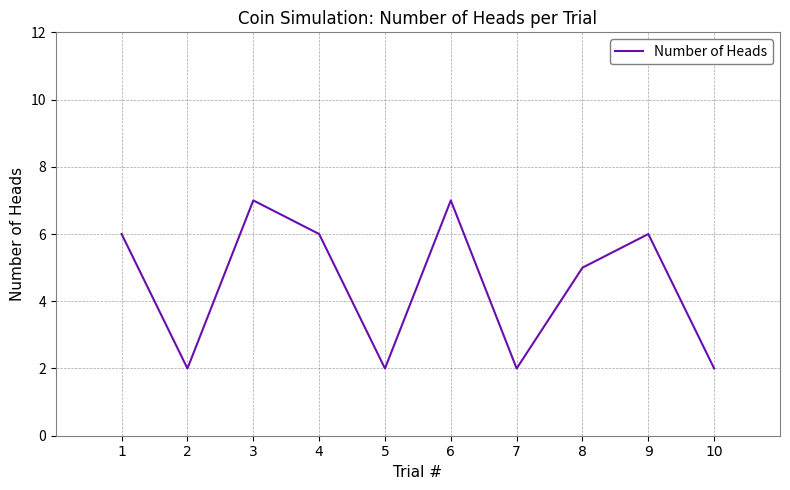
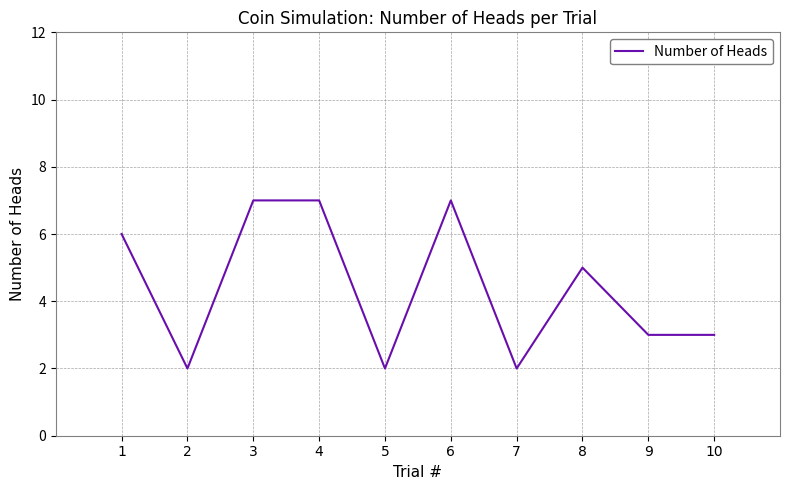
  {
    "1": 6,
    "2": 2,
    "3": 7,
-   "4": 6,
+   "4": 7,
    "5": 2,
    "6": 7,
    "7": 2,
    "8": 5,
-   "9": 6,
-   "10": 2
+   "9": 3,
+   "10": 3
  }
